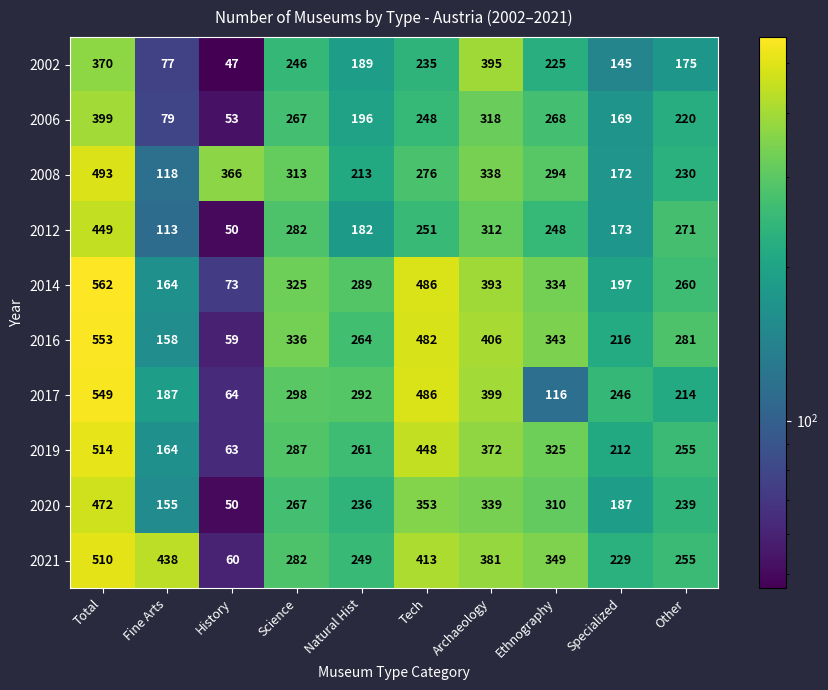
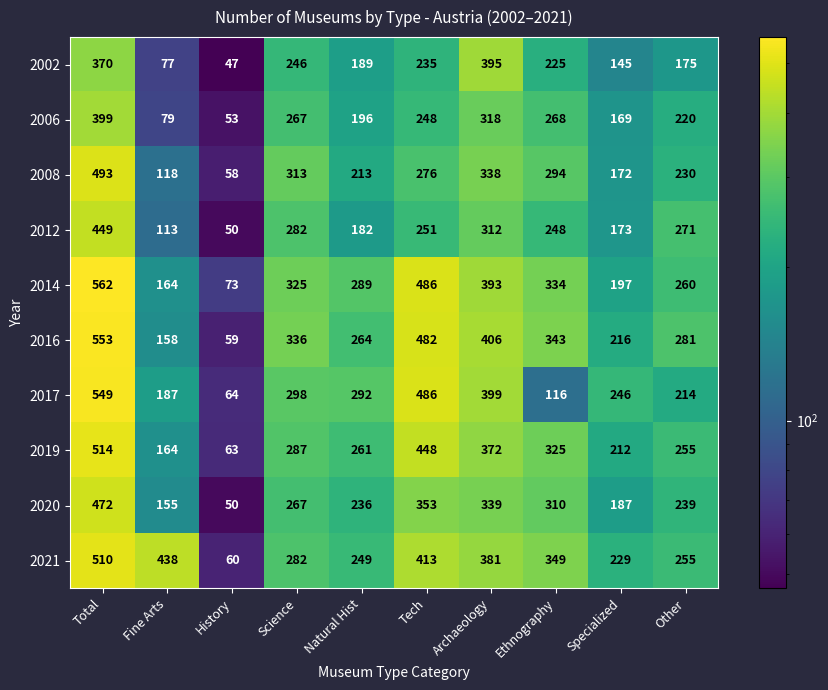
  {
    "2002": {
      "Total": 370,
      "Fine Arts": 77,
      "History": 47,
      "Science": 246,
      "Natural Hist": 189,
      "Tech": 235,
      "Archaeology": 395,
      "Ethnography": 225,
      "Specialized": 145,
      "Other": 175
    },
    "2006": {
      "Total": 399,
      "Fine Arts": 79,
      "History": 53,
      "Science": 267,
      "Natural Hist": 196,
      "Tech": 248,
      "Archaeology": 318,
      "Ethnography": 268,
      "Specialized": 169,
      "Other": 220
    },
    "2008": {
      "Total": 493,
      "Fine Arts": 118,
-     "History": 366,
+     "History": 58,
      "Science": 313,
      "Natural Hist": 213,
      "Tech": 276,
      "Archaeology": 338,
      "Ethnography": 294,
      "Specialized": 172,
      "Other": 230
    },
    "2012": {
      "Total": 449,
      "Fine Arts": 113,
      "History": 50,
      "Science": 282,
      "Natural Hist": 182,
      "Tech": 251,
      "Archaeology": 312,
      "Ethnography": 248,
      "Specialized": 173,
      "Other": 271
    },
    "2014": {
      "Total": 562,
      "Fine Arts": 164,
      "History": 73,
      "Science": 325,
      "Natural Hist": 289,
      "Tech": 486,
      "Archaeology": 393,
      "Ethnography": 334,
      "Specialized": 197,
      "Other": 260
    },
    "2016": {
      "Total": 553,
      "Fine Arts": 158,
      "History": 59,
      "Science": 336,
      "Natural Hist": 264,
      "Tech": 482,
      "Archaeology": 406,
      "Ethnography": 343,
      "Specialized": 216,
      "Other": 281
    },
    "2017": {
      "Total": 549,
      "Fine Arts": 187,
      "History": 64,
      "Science": 298,
      "Natural Hist": 292,
      "Tech": 486,
      "Archaeology": 399,
      "Ethnography": 116,
      "Specialized": 246,
      "Other": 214
    },
    "2019": {
      "Total": 514,
      "Fine Arts": 164,
      "History": 63,
      "Science": 287,
      "Natural Hist": 261,
      "Tech": 448,
      "Archaeology": 372,
      "Ethnography": 325,
      "Specialized": 212,
      "Other": 255
    },
    "2020": {
      "Total": 472,
      "Fine Arts": 155,
      "History": 50,
      "Science": 267,
      "Natural Hist": 236,
      "Tech": 353,
      "Archaeology": 339,
      "Ethnography": 310,
      "Specialized": 187,
      "Other": 239
    },
    "2021": {
      "Total": 510,
      "Fine Arts": 438,
      "History": 60,
      "Science": 282,
      "Natural Hist": 249,
      "Tech": 413,
      "Archaeology": 381,
      "Ethnography": 349,
      "Specialized": 229,
      "Other": 255
    }
  }
